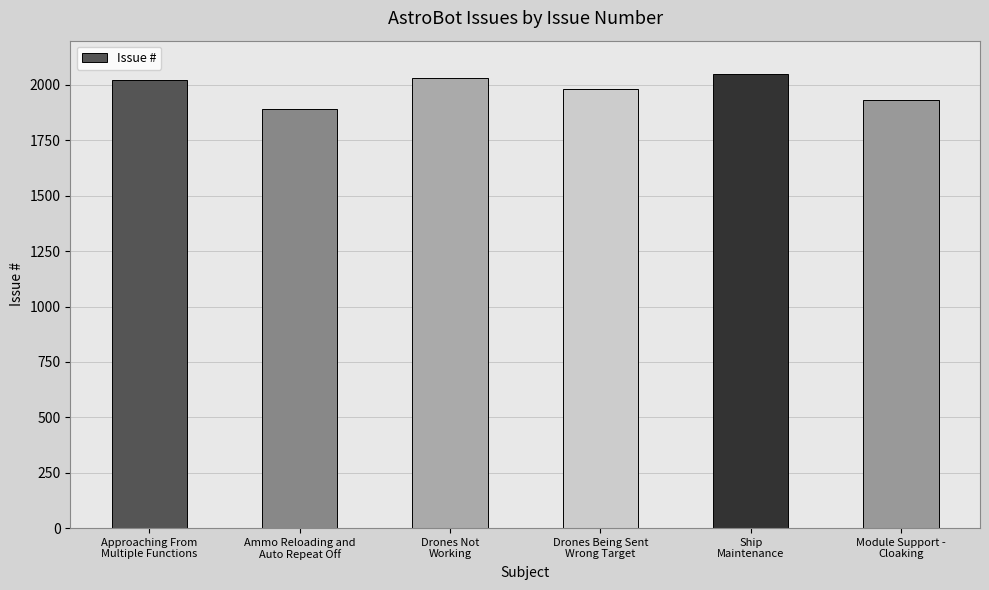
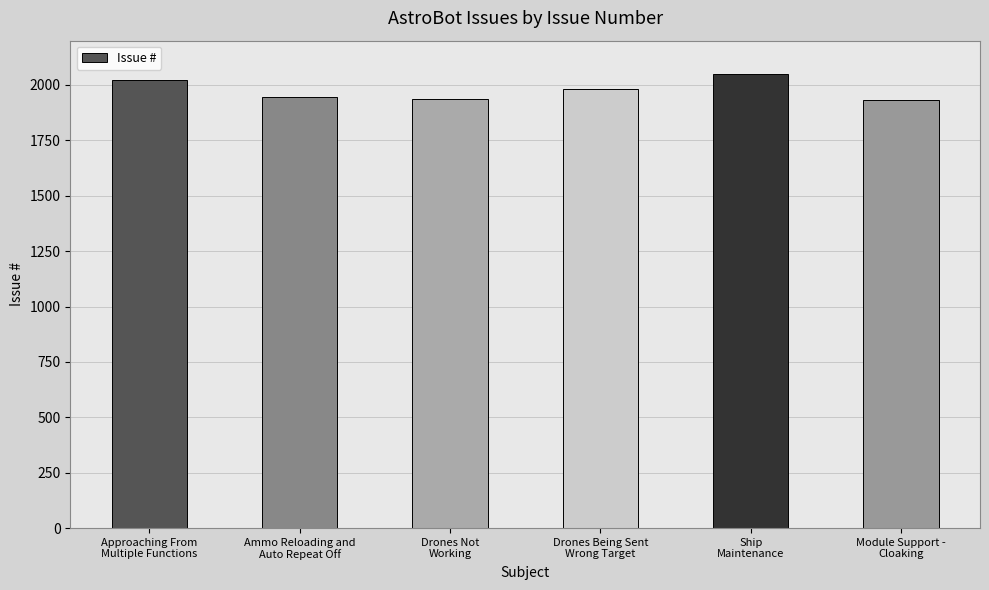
  {
    "Approaching From Multiple Functions": 2020,
-   "Ammo Reloading and Auto Repeat Off": 1890,
-   "Drones Not Working": 2030,
+   "Ammo Reloading and Auto Repeat Off": 1940,
+   "Drones Not Working": 1940,
    "Drones Being Sent Wrong Target": 1980,
    "Ship Maintenance": 2050,
    "Module Support - Cloaking": 1930
  }
